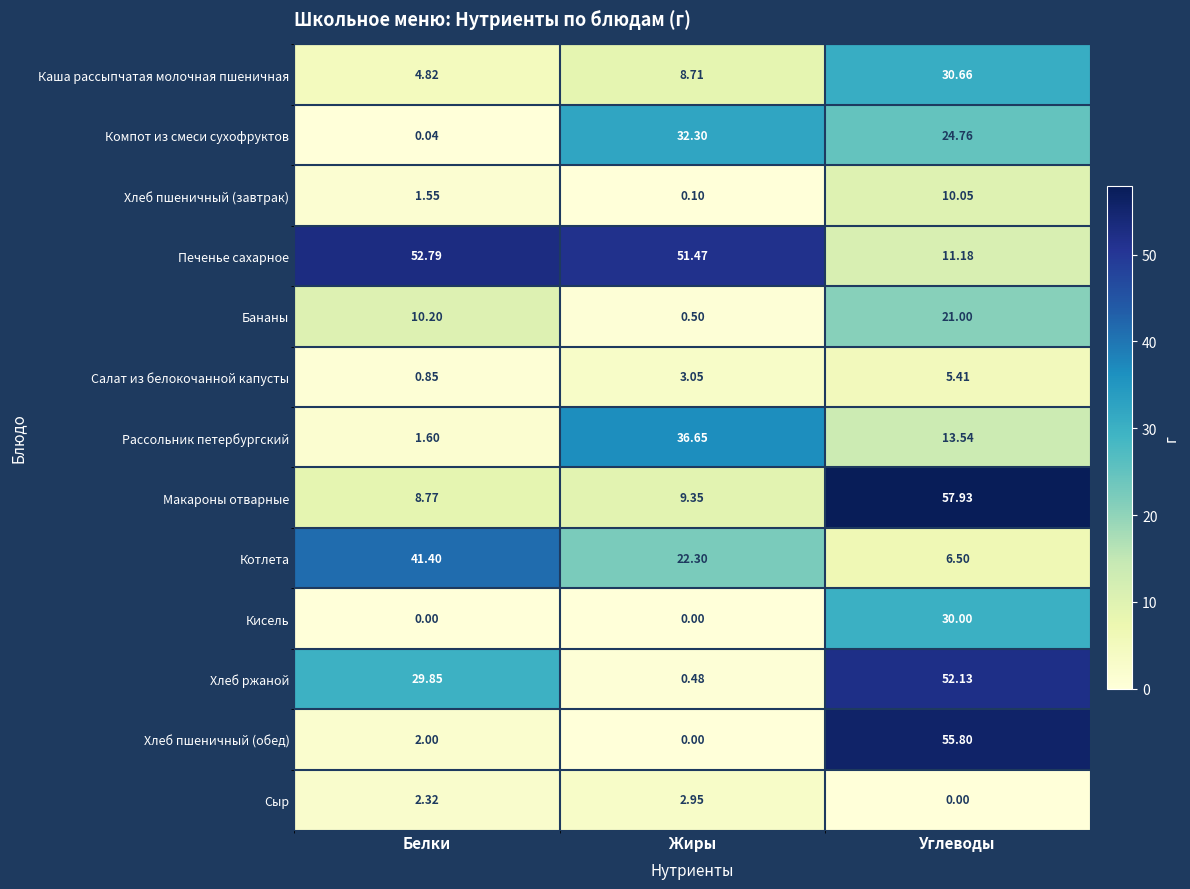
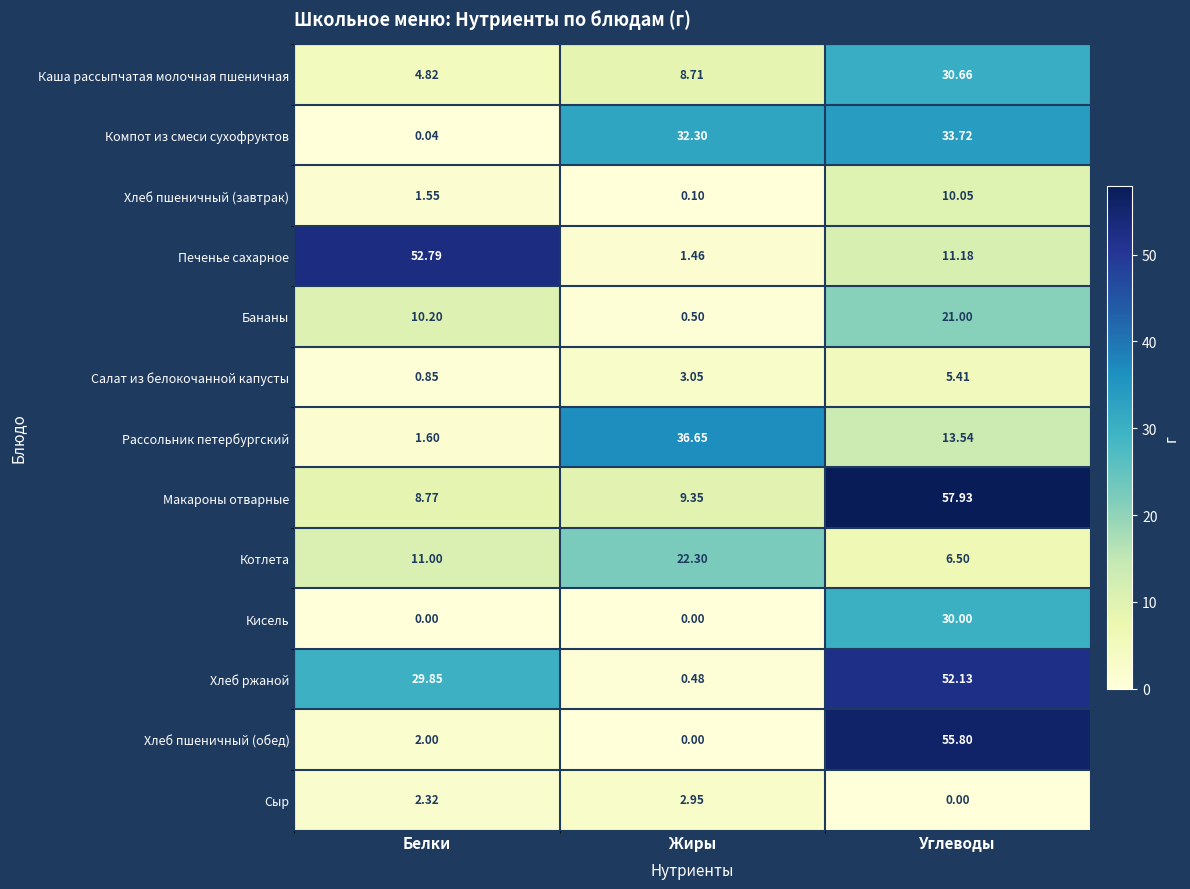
  {
    "Каша рассыпчатая молочная пшеничная": {
      "Белки": 4.82,
      "Жиры": 8.71,
      "Углеводы": 30.66
    },
    "Компот из смеси сухофруктов": {
      "Белки": 0.04,
      "Жиры": 32.30,
-     "Углеводы": 24.76
+     "Углеводы": 33.72
    },
    "Хлеб пшеничный (завтрак)": {
      "Белки": 1.55,
      "Жиры": 0.10,
      "Углеводы": 10.05
    },
    "Печенье сахарное": {
      "Белки": 52.79,
-     "Жиры": 51.47,
+     "Жиры": 1.46,
      "Углеводы": 11.18
    },
    "Бананы": {
      "Белки": 10.20,
      "Жиры": 0.50,
      "Углеводы": 21.00
    },
    "Салат из белокочанной капусты": {
      "Белки": 0.85,
      "Жиры": 3.05,
      "Углеводы": 5.41
    },
    "Рассольник петербургский": {
      "Белки": 1.60,
      "Жиры": 36.65,
      "Углеводы": 13.54
    },
    "Макароны отварные": {
      "Белки": 8.77,
      "Жиры": 9.35,
      "Углеводы": 57.93
    },
    "Котлета": {
-     "Белки": 41.40,
+     "Белки": 11.00,
      "Жиры": 22.30,
      "Углеводы": 6.50
    },
    "Кисель": {
      "Белки": 0.00,
      "Жиры": 0.00,
      "Углеводы": 30.00
    },
    "Хлеб ржаной": {
      "Белки": 29.85,
      "Жиры": 0.48,
      "Углеводы": 52.13
    },
    "Хлеб пшеничный (обед)": {
      "Белки": 2.00,
      "Жиры": 0.00,
      "Углеводы": 55.80
    },
    "Сыр": {
      "Белки": 2.32,
      "Жиры": 2.95,
      "Углеводы": 0.00
    }
  }
